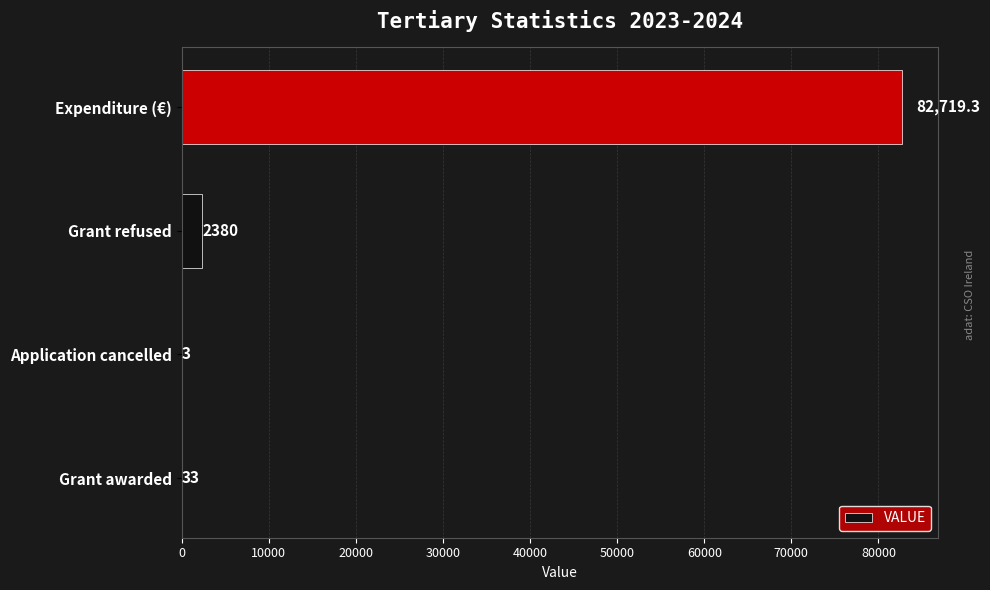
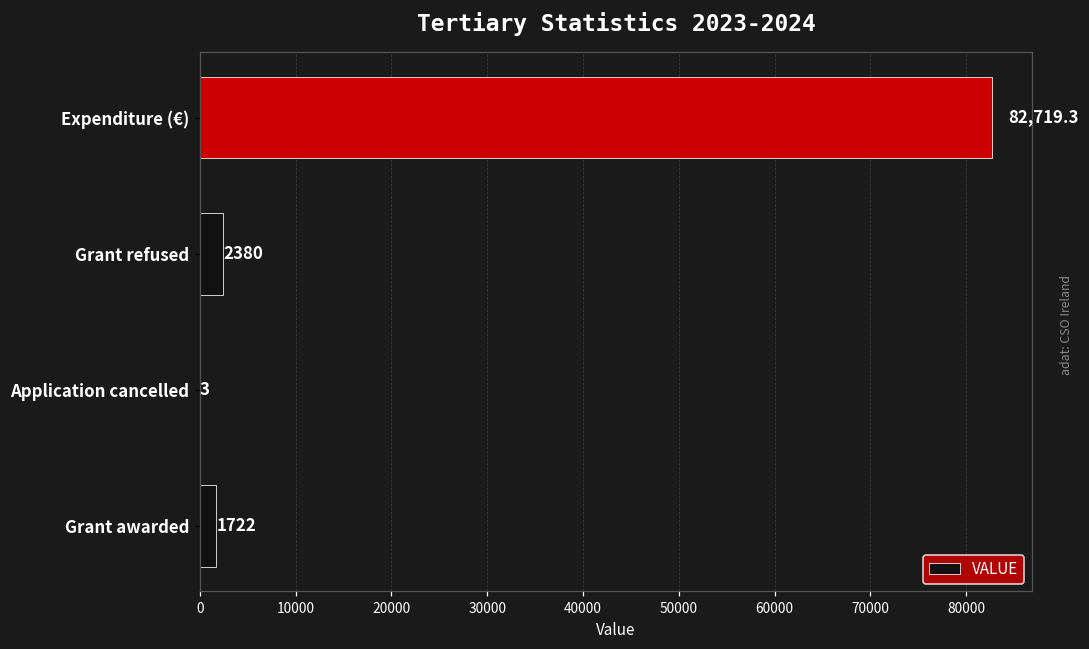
  {
    "Expenditure (€)": "82,719.3",
    "Grant refused": "2380",
    "Application cancelled": "3",
-   "Grant awarded": "33"
+   "Grant awarded": "1722"
  }
